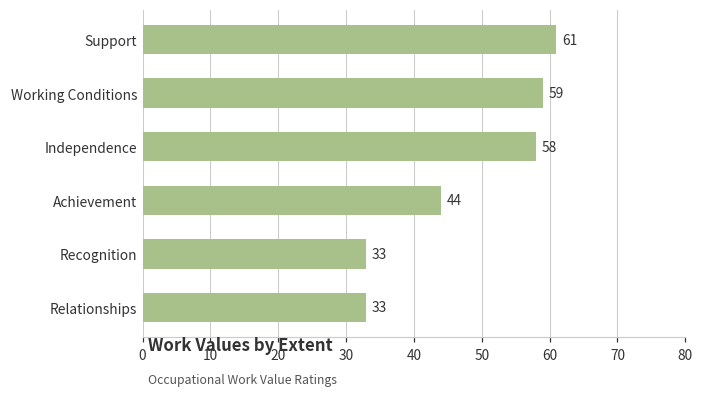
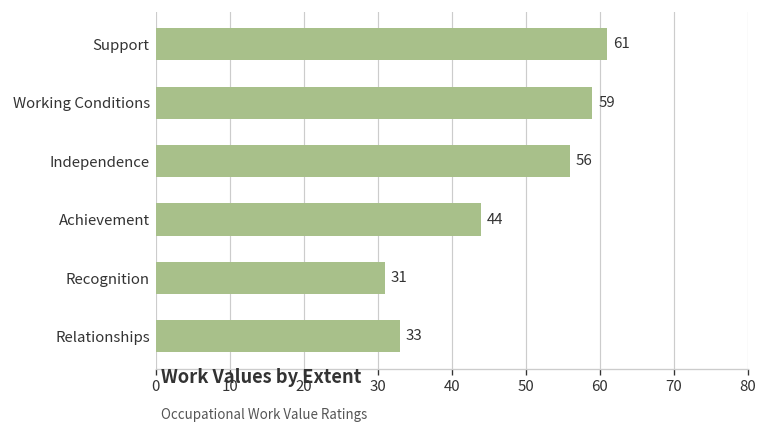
  {
    "Support": 61,
    "Working Conditions": 59,
-   "Independence": 58,
+   "Independence": 56,
    "Achievement": 44,
-   "Recognition": 33,
+   "Recognition": 31,
    "Relationships": 33
  }
